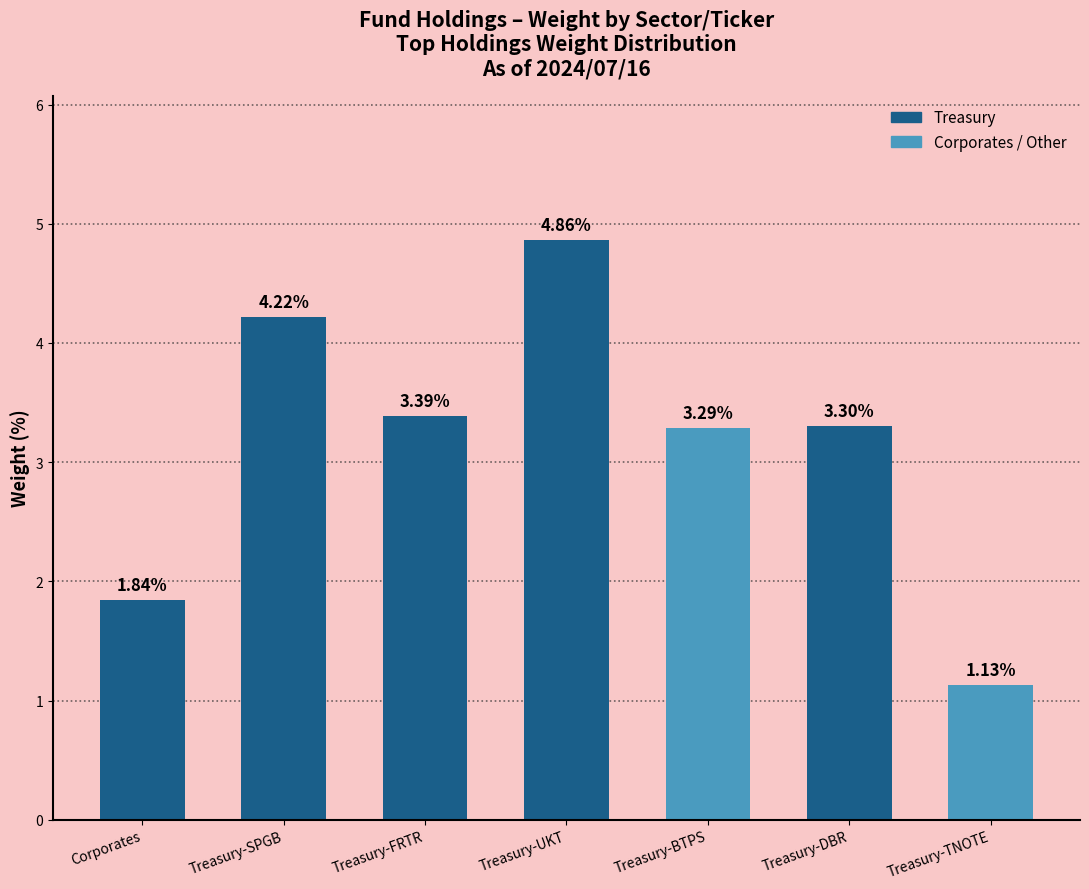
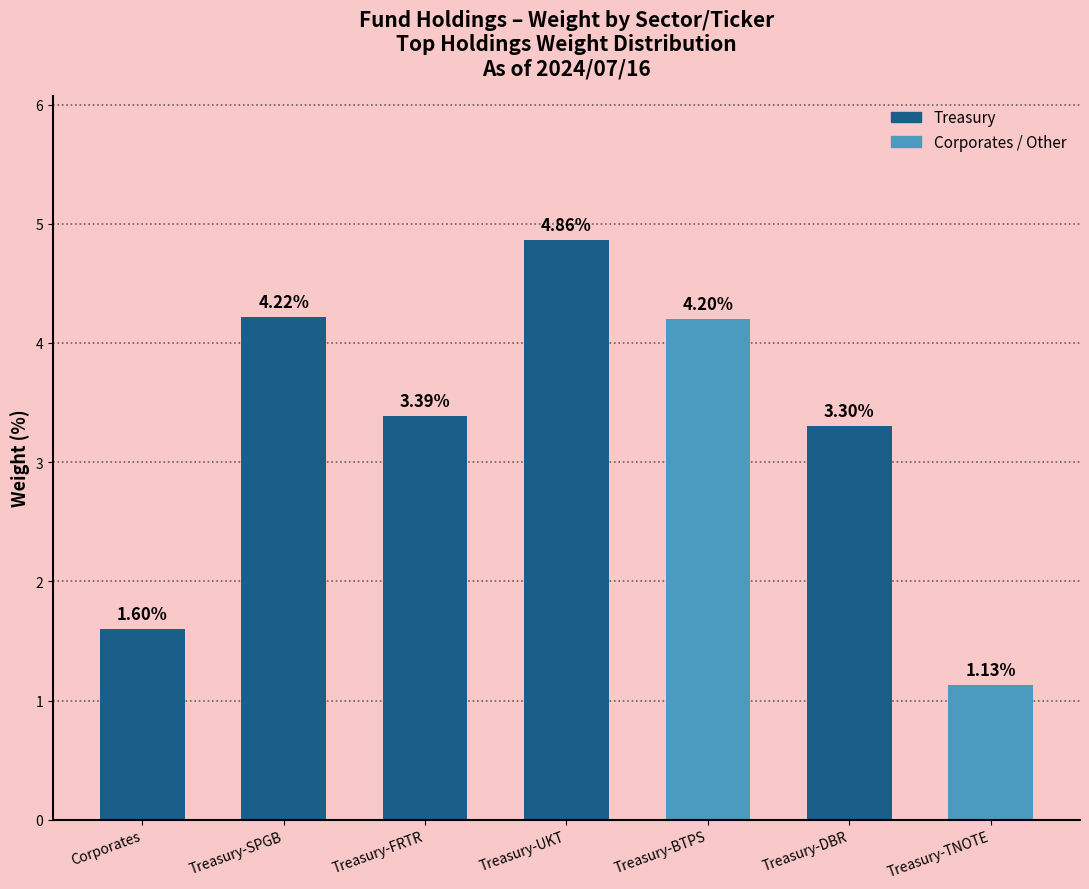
  {
-   "Corporates": "1.84%",
+   "Corporates": "1.60%",
    "Treasury-SPGB": "4.22%",
    "Treasury-FRTR": "3.39%",
    "Treasury-UKT": "4.86%",
-   "Treasury-BTPS": "3.29%",
+   "Treasury-BTPS": "4.20%",
    "Treasury-DBR": "3.30%",
    "Treasury-TNOTE": "1.13%"
  }
